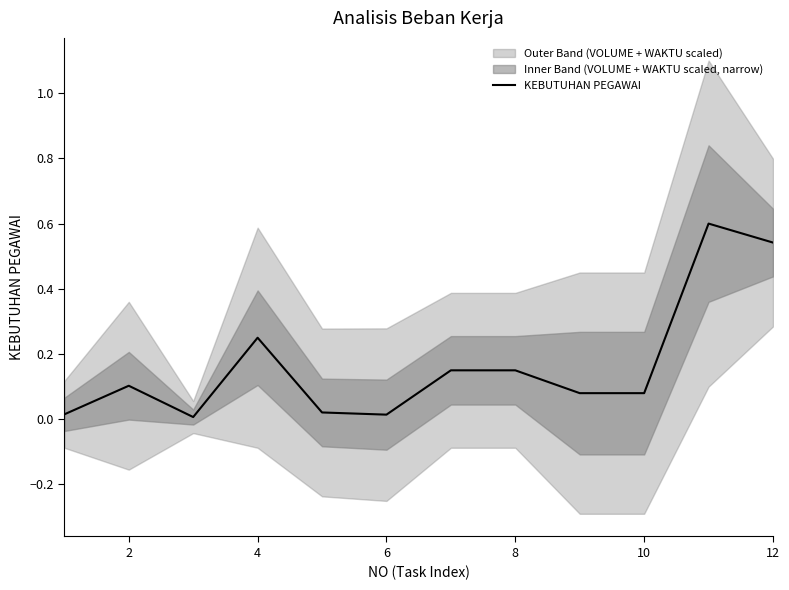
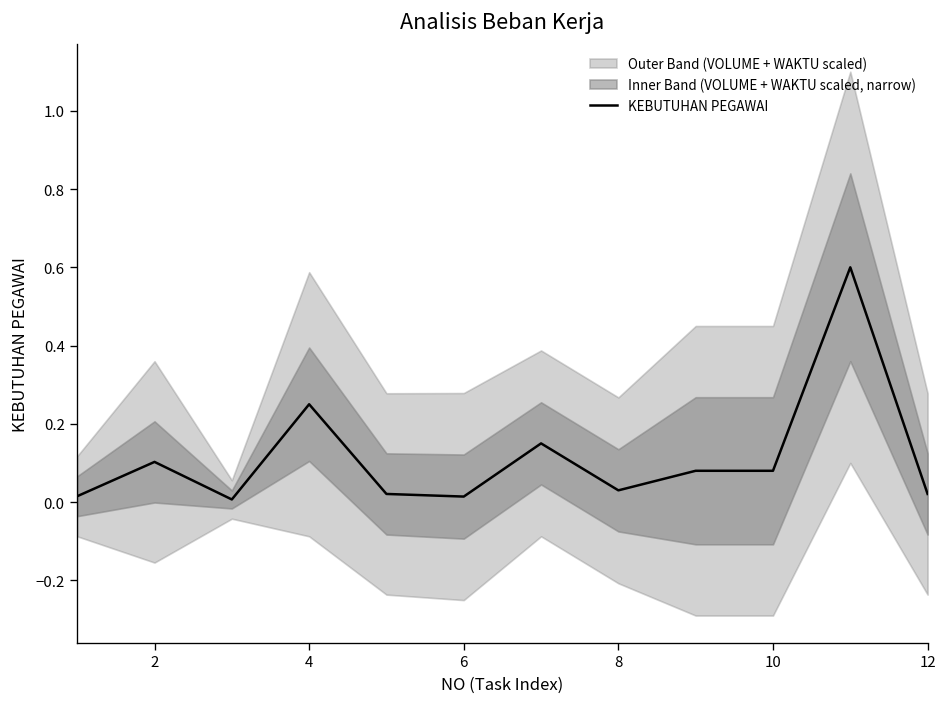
  {
    "KEBUTUHAN PEGAWAI": {
      "2": 0.10,
      "4": 0.25,
      "6": 0.01,
-     "8": 0.15,
+     "8": 0.03,
      "10": 0.08,
-     "12": 0.54
+     "12": 0.02
    }
  }
